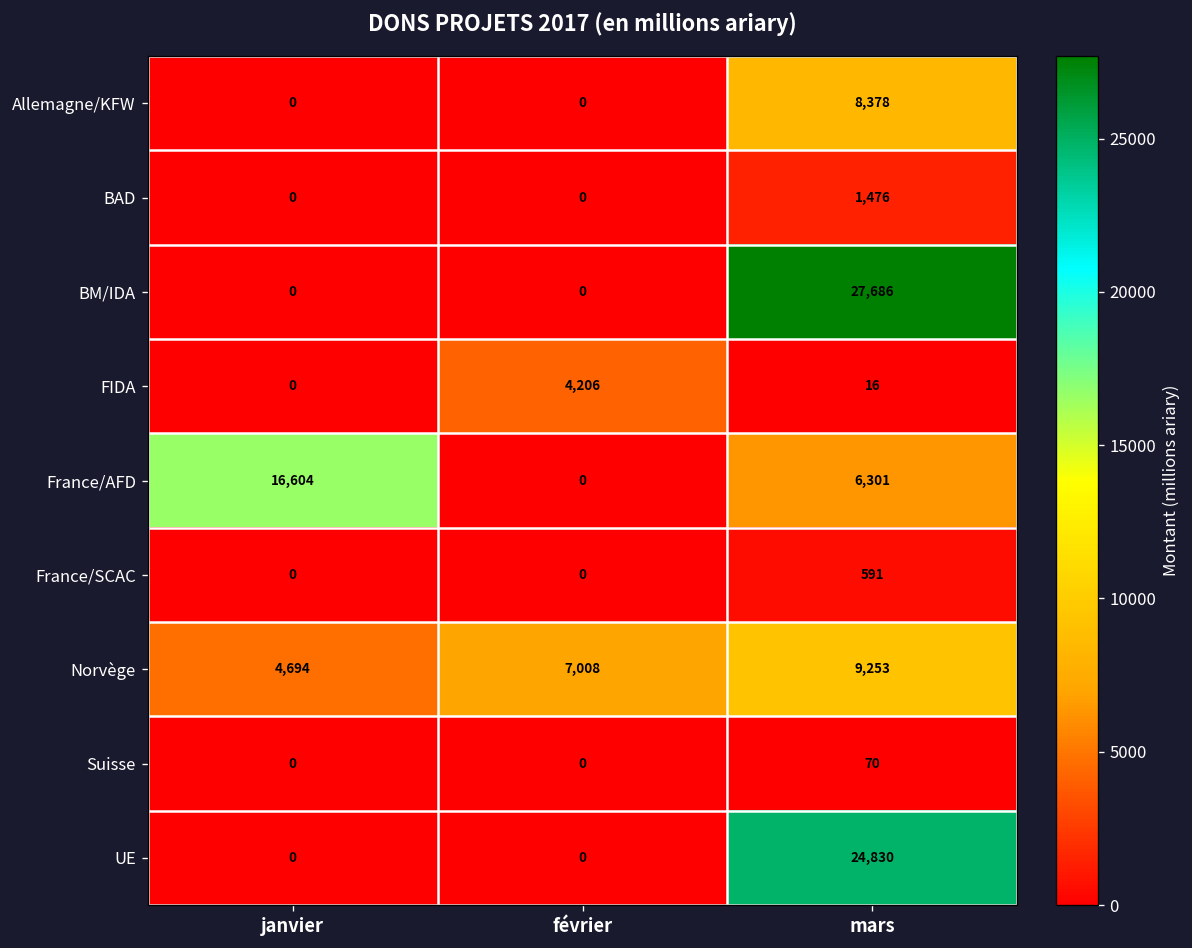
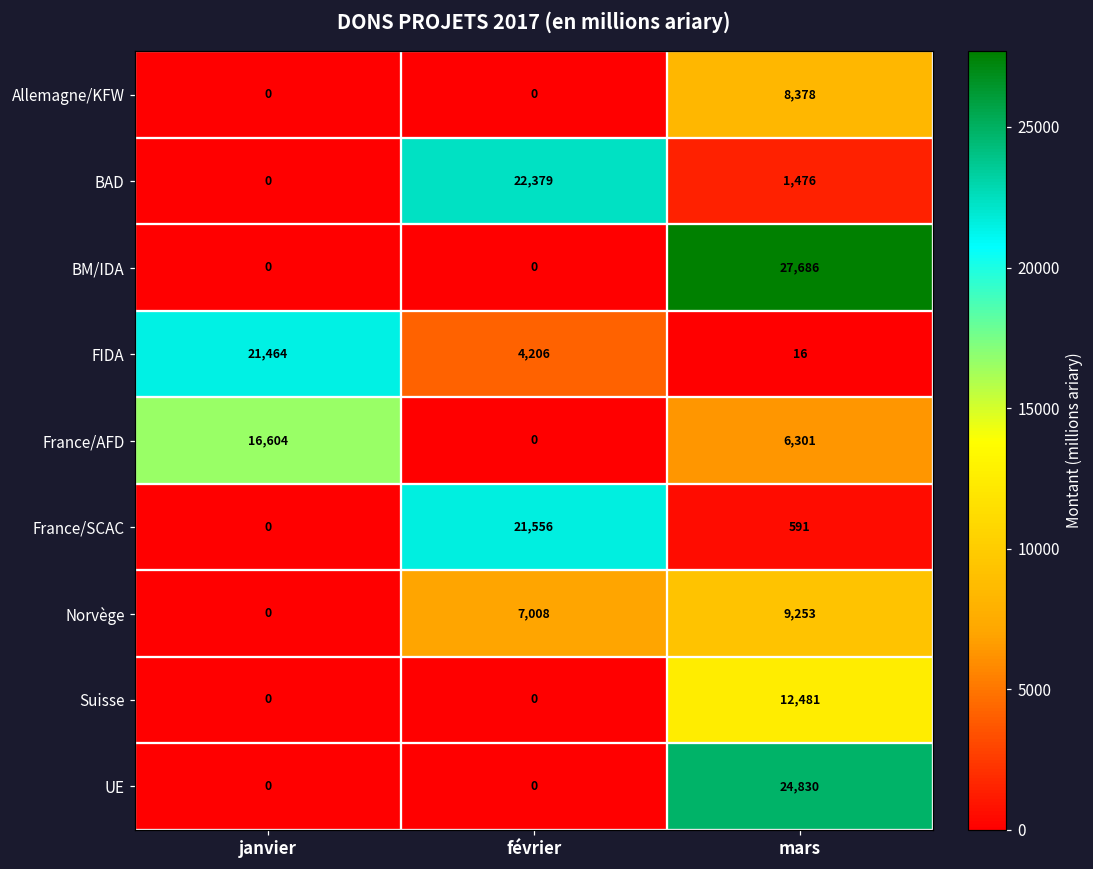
  {
    "Allemagne/KFW": {
      "janvier": "0",
      "février": "0",
      "mars": "8,378"
    },
    "BAD": {
      "janvier": "0",
-     "février": "0",
+     "février": "22,379",
      "mars": "1,476"
    },
    "BM/IDA": {
      "janvier": "0",
      "février": "0",
      "mars": "27,686"
    },
    "FIDA": {
-     "janvier": "0",
+     "janvier": "21,464",
      "février": "4,206",
      "mars": "16"
    },
    "France/AFD": {
      "janvier": "16,604",
      "février": "0",
      "mars": "6,301"
    },
    "France/SCAC": {
      "janvier": "0",
-     "février": "0",
+     "février": "21,556",
      "mars": "591"
    },
    "Norvège": {
-     "janvier": "4,694",
+     "janvier": "0",
      "février": "7,008",
      "mars": "9,253"
    },
    "Suisse": {
      "janvier": "0",
      "février": "0",
-     "mars": "70"
+     "mars": "12,481"
    },
    "UE": {
      "janvier": "0",
      "février": "0",
      "mars": "24,830"
    }
  }
